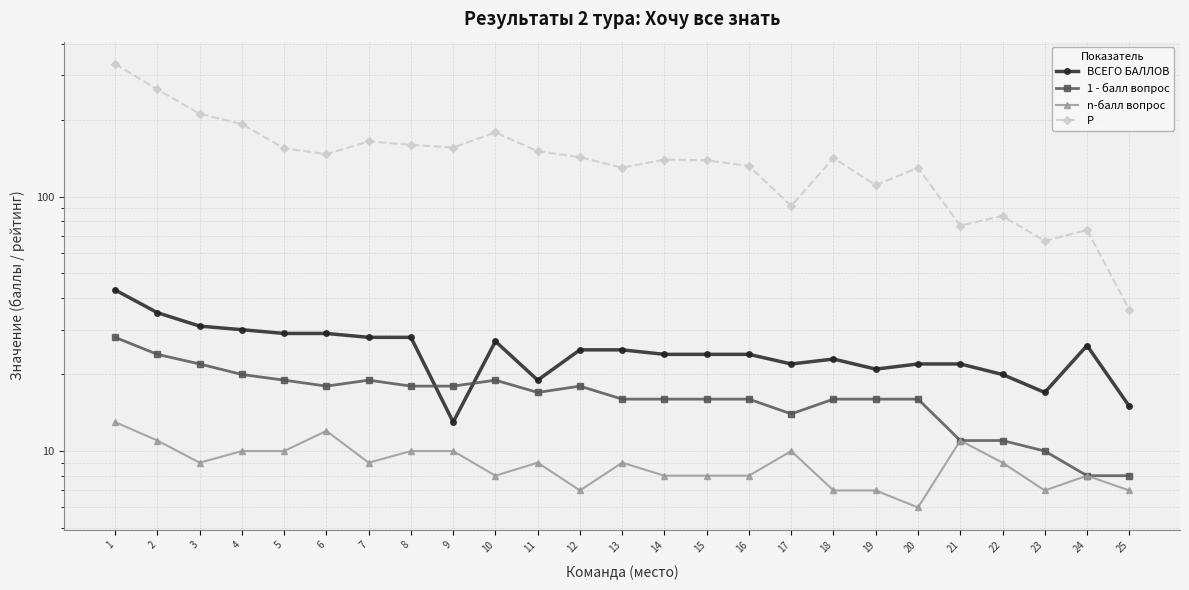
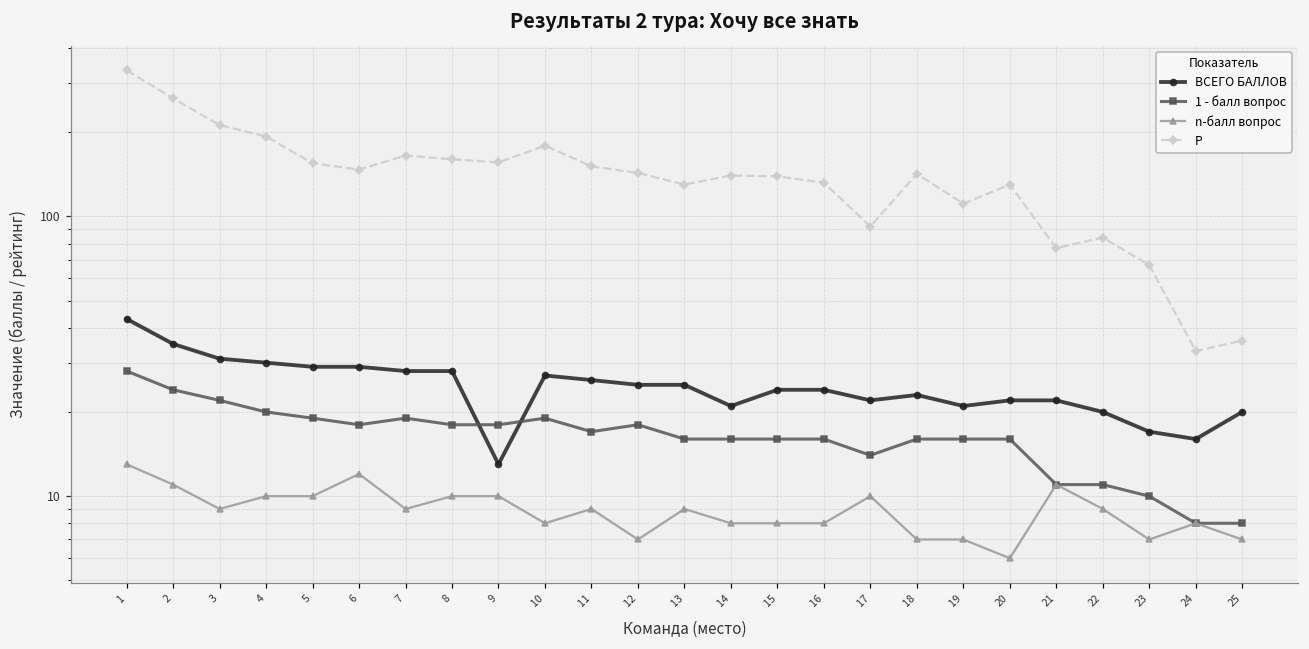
  {
    "ВСЕГО БАЛЛОВ": {
      "1": 43,
      "2": 35,
      "3": 31,
      "4": 30,
      "5": 29,
      "6": 29,
      "7": 28,
      "8": 28,
      "9": 13,
      "10": 27,
-     "11": 19,
+     "11": 26,
      "12": 25,
      "13": 25,
-     "14": 24,
+     "14": 21,
      "15": 24,
      "16": 24,
      "17": 22,
      "18": 23,
      "19": 21,
      "20": 22,
      "21": 22,
      "22": 20,
      "23": 17,
-     "24": 26,
-     "25": 15
+     "24": 16,
+     "25": 20
    },
    "1 - балл вопрос": {
      "1": 28,
      "2": 24,
      "3": 22,
      "4": 20,
      "5": 19,
      "6": 18,
      "7": 19,
      "8": 18,
      "9": 18,
      "10": 19,
      "11": 17,
      "12": 18,
      "13": 16,
      "14": 16,
      "15": 16,
      "16": 16,
      "17": 14,
      "18": 16,
      "19": 16,
      "20": 16,
      "22": 11,
      "23": 10,
      "25": 8
    },
    "n-балл вопрос": {
      "1": 13,
      "2": 11,
      "3": 9,
      "4": 10,
      "5": 10,
      "6": 12,
      "7": 9,
      "8": 10,
      "9": 10,
      "10": 8,
      "11": 9,
      "12": 7,
      "13": 9,
      "14": 8,
      "15": 8,
      "16": 8,
      "17": 10,
      "18": 7,
      "19": 7,
      "20": 6,
      "22": 9,
      "23": 7,
      "25": 7
    },
    "Р": {
      "1": 330,
      "2": 260,
      "3": 210,
      "4": 190,
      "5": 160,
      "6": 150,
      "7": 170,
      "8": 160,
      "9": 160,
      "10": 180,
      "11": 150,
      "12": 140,
      "13": 130,
      "14": 140,
      "15": 140,
      "16": 130,
      "17": 92,
      "18": 140,
      "19": 110,
      "20": 130,
      "21": 77,
      "22": 84,
      "23": 67,
-     "24": 74,
+     "24": 33,
      "25": 36
    }
  }
